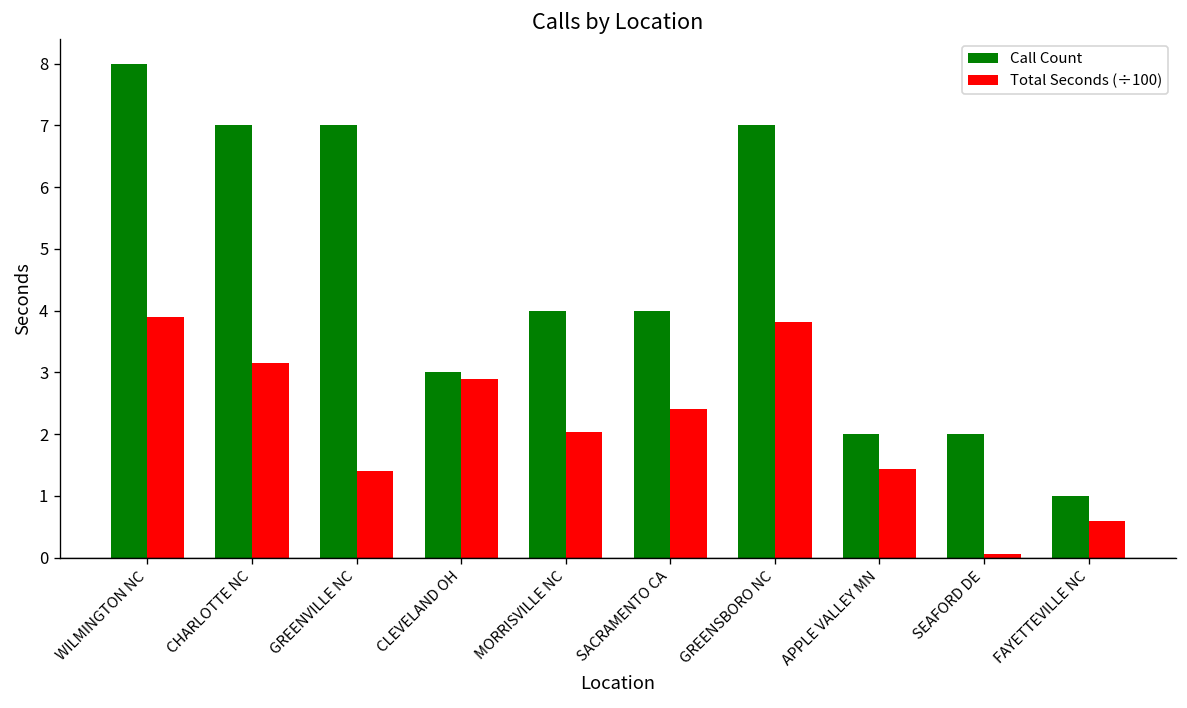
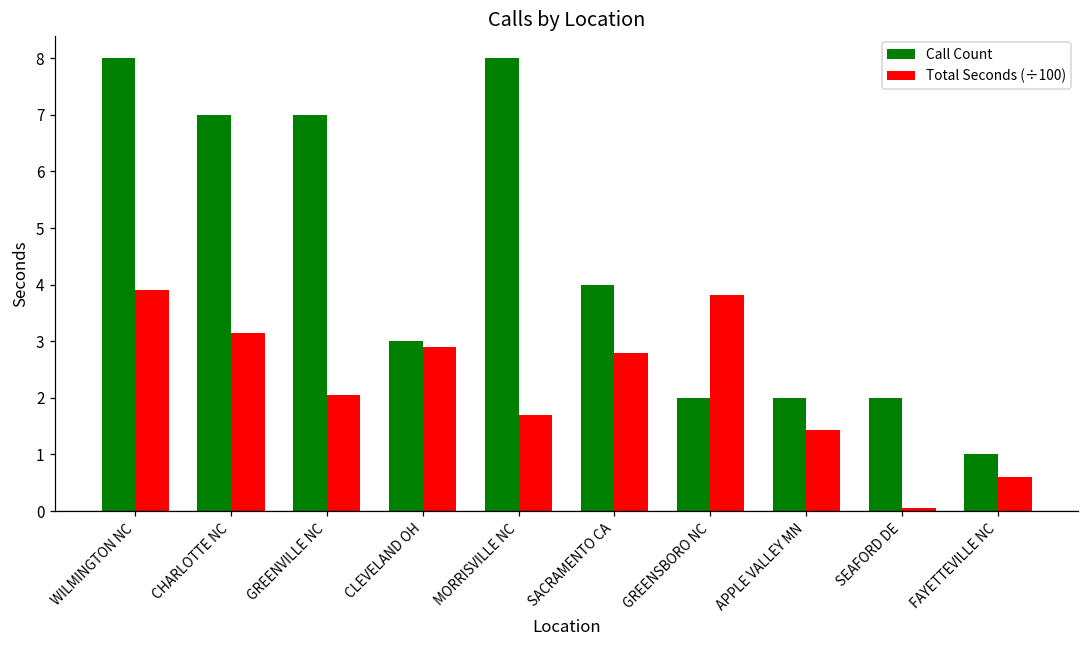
  {
    "Call Count": {
      "WILMINGTON NC": 8,
      "CHARLOTTE NC": 7,
      "GREENVILLE NC": 7,
      "CLEVELAND OH": 3,
-     "MORRISVILLE NC": 4,
+     "MORRISVILLE NC": 8,
      "SACRAMENTO CA": 4,
-     "GREENSBORO NC": 7,
+     "GREENSBORO NC": 2,
      "APPLE VALLEY MN": 2,
      "SEAFORD DE": 2,
      "FAYETTEVILLE NC": 1
    },
    "Total Seconds (÷100)": {
      "WILMINGTON NC": 3.9,
      "CHARLOTTE NC": 3.2,
-     "GREENVILLE NC": 1.4,
+     "GREENVILLE NC": 2.1,
      "CLEVELAND OH": 2.9,
-     "MORRISVILLE NC": 2.0,
-     "SACRAMENTO CA": 2.4,
+     "MORRISVILLE NC": 1.7,
+     "SACRAMENTO CA": 2.8,
      "GREENSBORO NC": 3.8,
      "APPLE VALLEY MN": 1.4,
      "SEAFORD DE": 0.1,
      "FAYETTEVILLE NC": 0.6
    }
  }
